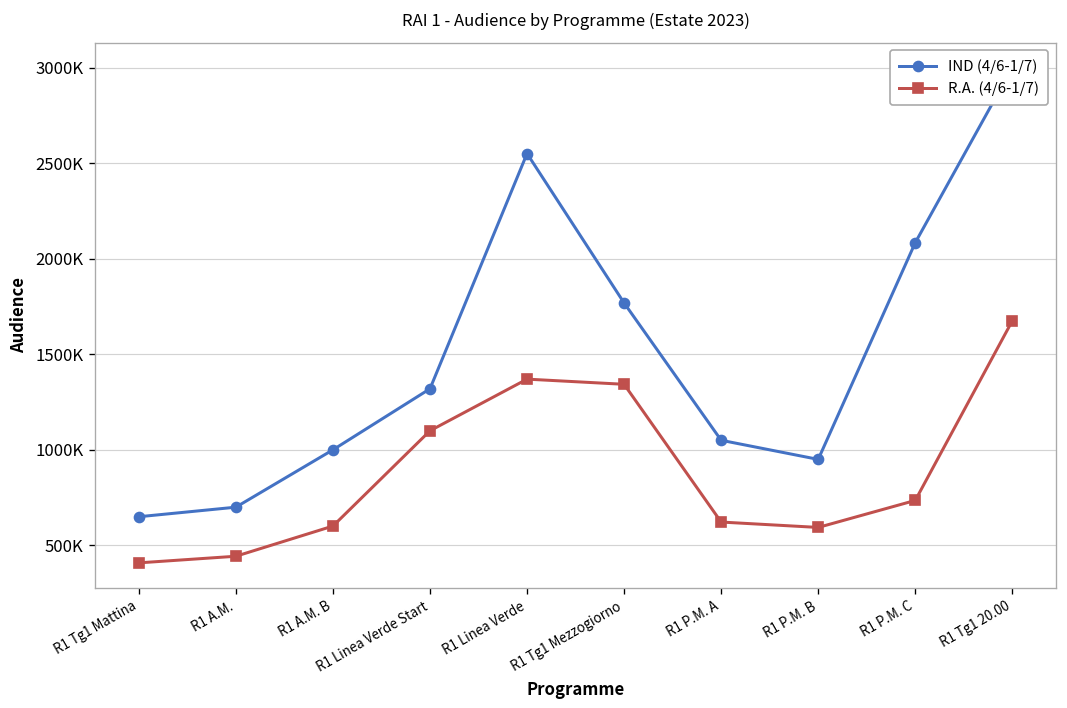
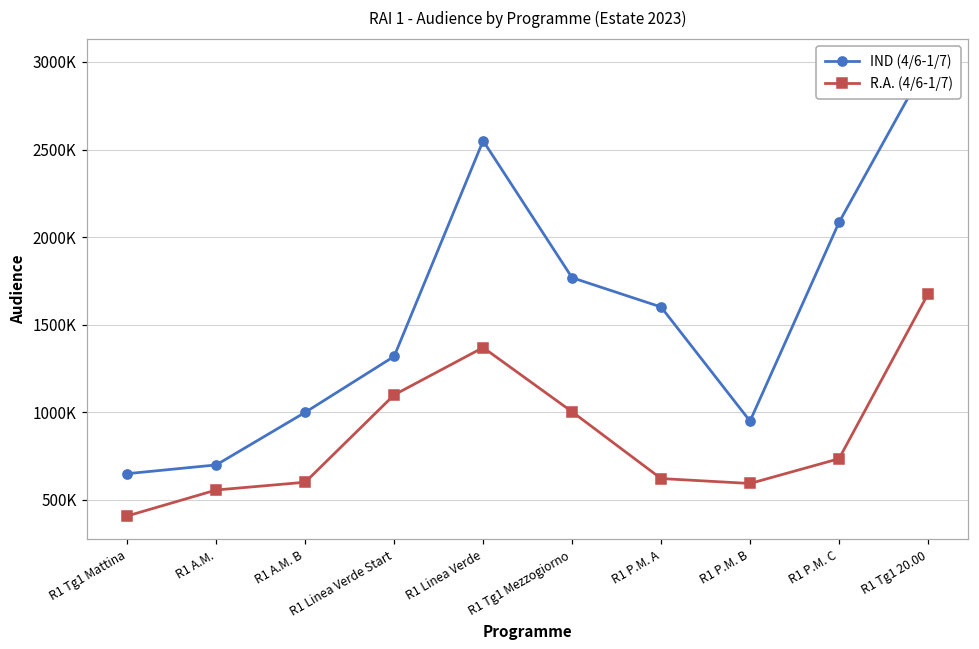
  {
    "IND (4/6-1/7)": {
      "R1 Tg1 Mattina": 650000,
      "R1 A.M.": 700000,
      "R1 A.M. B": 1000000,
      "R1 Linea Verde Start": 1320000,
      "R1 Linea Verde": 2550000,
      "R1 Tg1 Mezzogiorno": 1770000,
-     "R1 P.M. A": 1050000,
+     "R1 P.M. A": 1600000,
      "R1 P.M. B": 950000,
      "R1 P.M. C": 2080000
    },
    "R.A. (4/6-1/7)": {
      "R1 Tg1 Mattina": 410000,
-     "R1 A.M.": 440000,
+     "R1 A.M.": 560000,
      "R1 A.M. B": 600000,
      "R1 Linea Verde Start": 1100000,
      "R1 Linea Verde": 1370000,
-     "R1 Tg1 Mezzogiorno": 1340000,
+     "R1 Tg1 Mezzogiorno": 1000000,
      "R1 P.M. A": 620000,
      "R1 P.M. B": 590000,
      "R1 P.M. C": 740000,
      "R1 Tg1 20.00": 1680000
    }
  }
